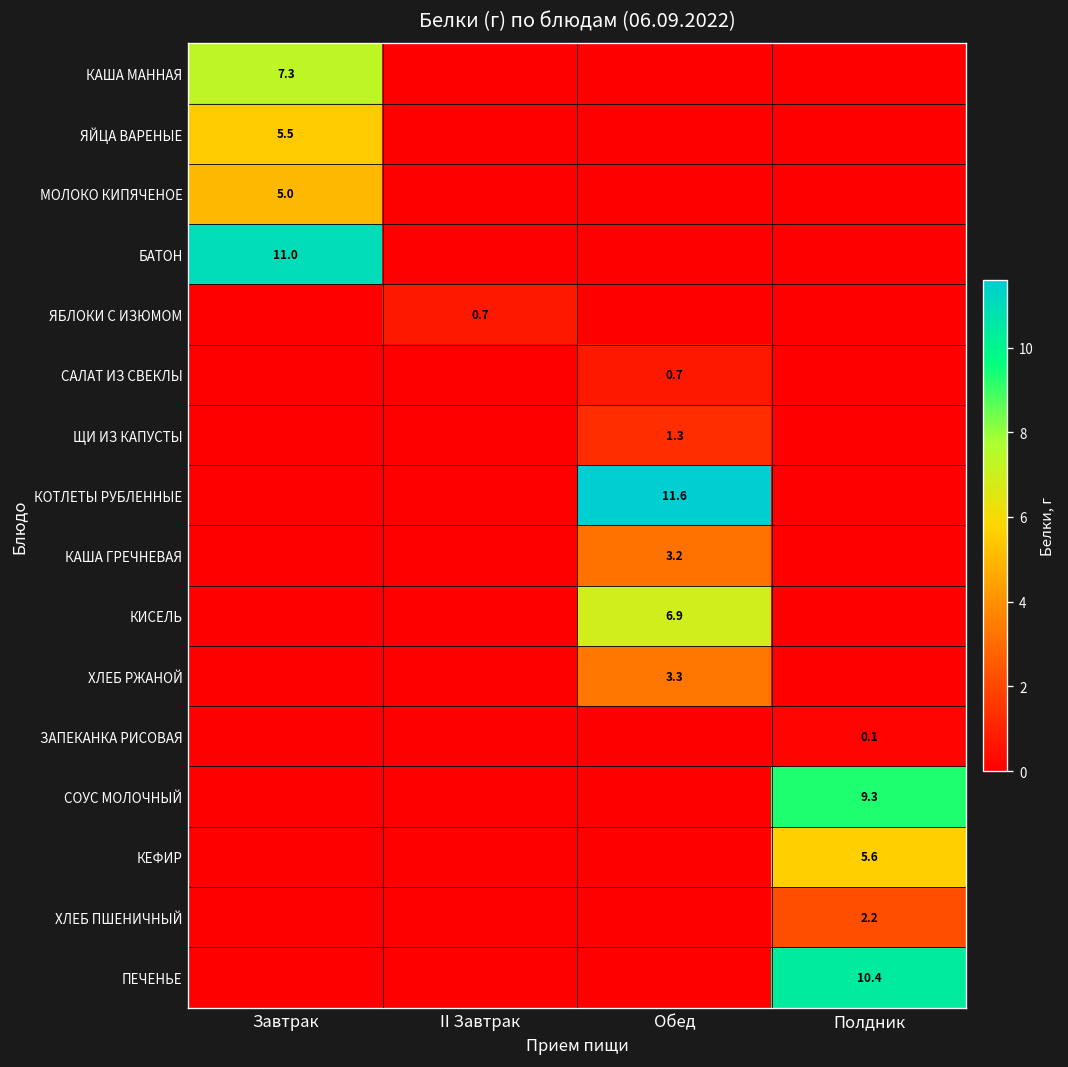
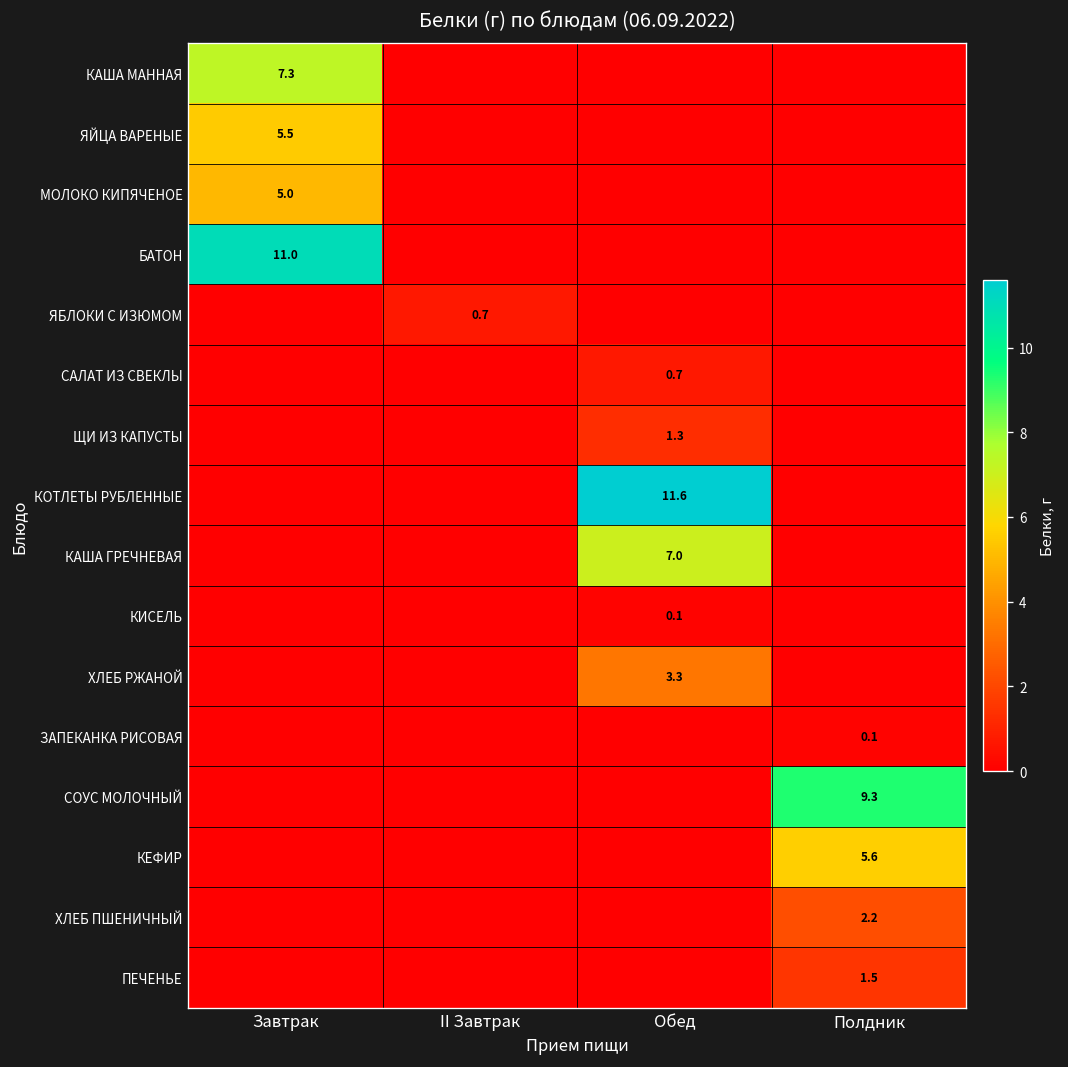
  {
    "КАША МАННАЯ": {
      "Завтрак": 7.3
    },
    "ЯЙЦА ВАРЕНЫЕ": {
      "Завтрак": 5.5
    },
    "МОЛОКО КИПЯЧЕНОЕ": {
      "Завтрак": 5.0
    },
    "БАТОН": {
      "Завтрак": 11.0
    },
    "ЯБЛОКИ С ИЗЮМОМ": {
      "II Завтрак": 0.7
    },
    "САЛАТ ИЗ СВЕКЛЫ": {
      "Обед": 0.7
    },
    "ЩИ ИЗ КАПУСТЫ": {
      "Обед": 1.3
    },
    "КОТЛЕТЫ РУБЛЕННЫЕ": {
      "Обед": 11.6
    },
    "КАША ГРЕЧНЕВАЯ": {
-     "Обед": 3.2
+     "Обед": 7.0
    },
    "КИСЕЛЬ": {
-     "Обед": 6.9
+     "Обед": 0.1
    },
    "ХЛЕБ РЖАНОЙ": {
      "Обед": 3.3
    },
    "ЗАПЕКАНКА РИСОВАЯ": {
      "Полдник": 0.1
    },
    "СОУС МОЛОЧНЫЙ": {
      "Полдник": 9.3
    },
    "КЕФИР": {
      "Полдник": 5.6
    },
    "ХЛЕБ ПШЕНИЧНЫЙ": {
      "Полдник": 2.2
    },
    "ПЕЧЕНЬЕ": {
-     "Полдник": 10.4
+     "Полдник": 1.5
    }
  }
